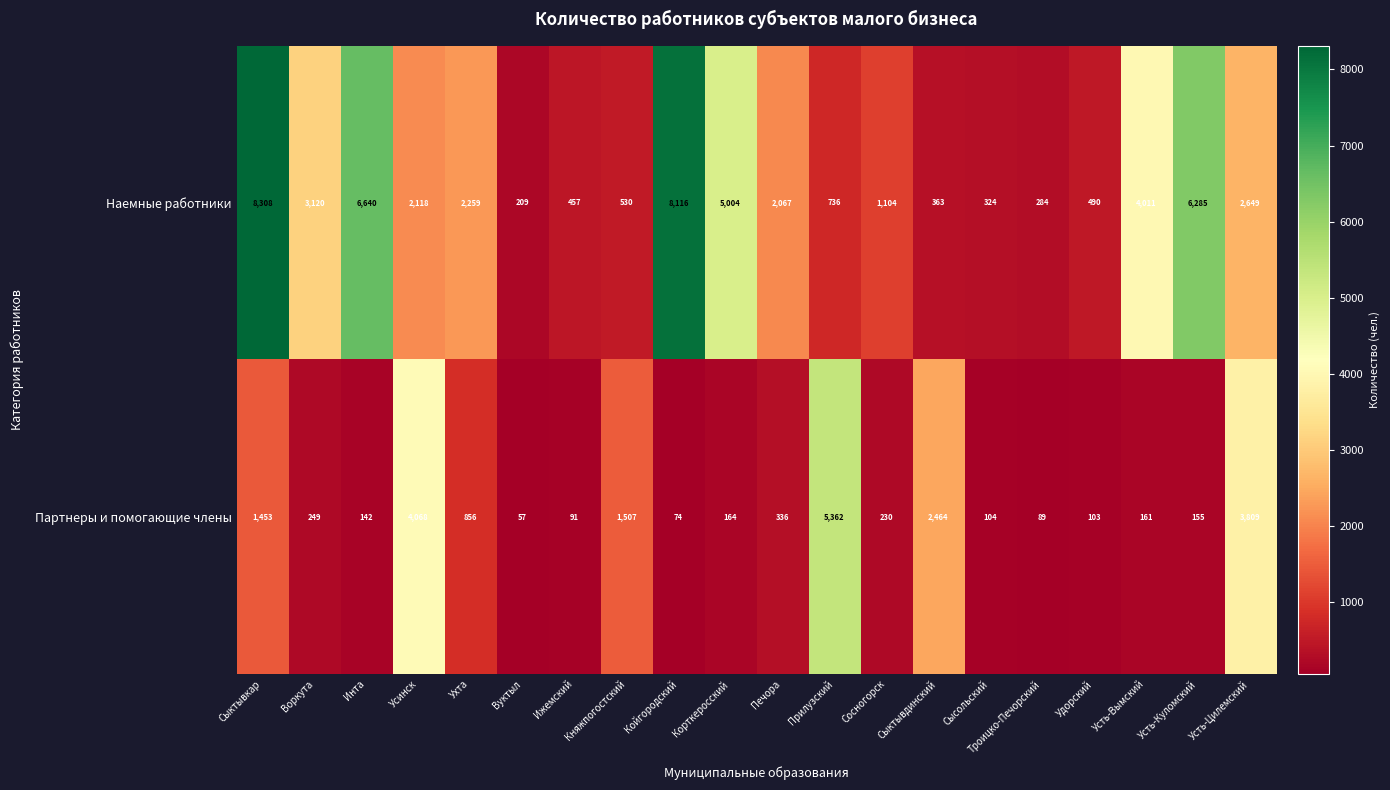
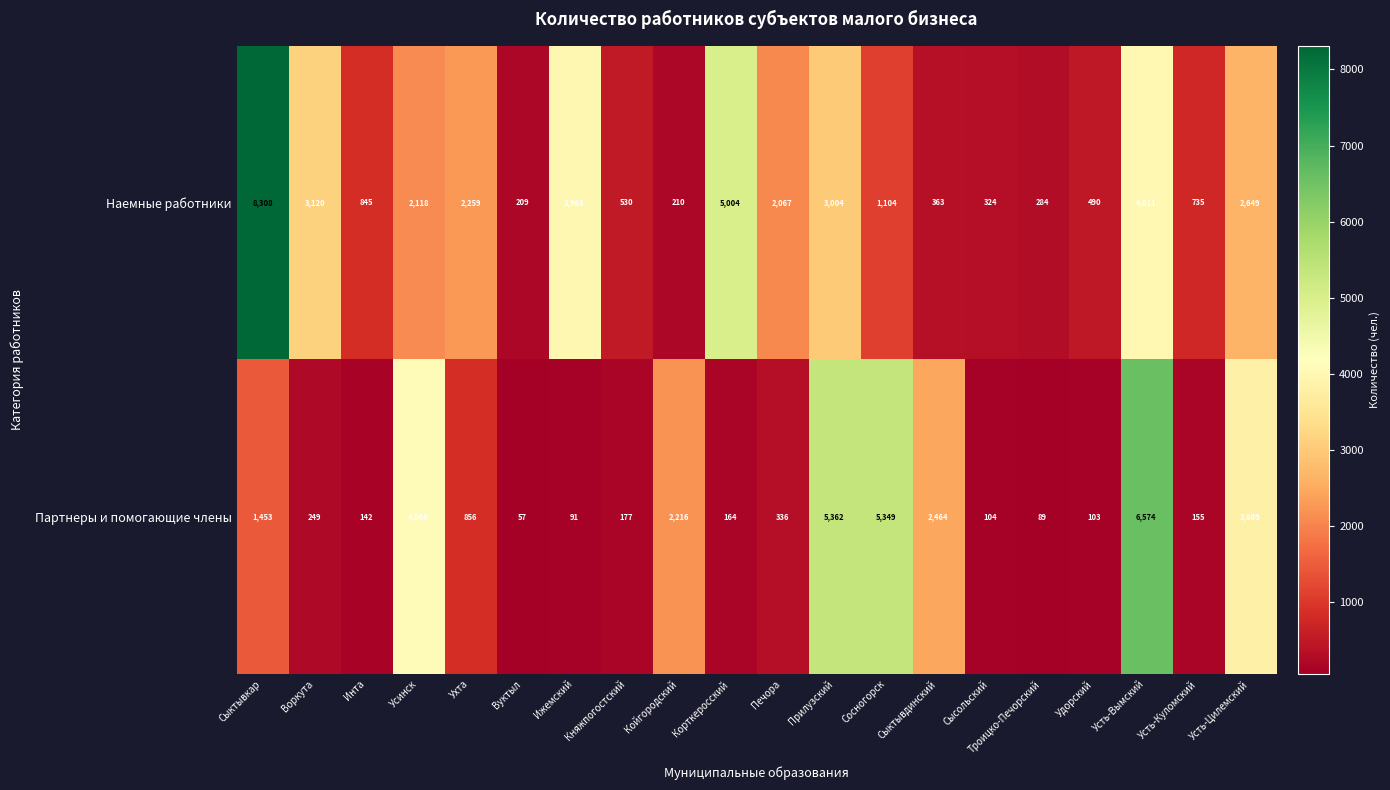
  {
    "Наемные работники": {
      "Сыктывкар": "8,308",
      "Воркута": "3,120",
-     "Инта": "6,640",
+     "Инта": "845",
      "Усинск": "2,118",
      "Ухта": "2,259",
      "Вуктыл": "209",
-     "Ижемский": "457",
+     "Ижемский": "3,968",
      "Княжпогостский": "530",
-     "Койгородский": "8,116",
+     "Койгородский": "210",
      "Корткеросский": "5,004",
      "Печора": "2,067",
-     "Прилузский": "736",
+     "Прилузский": "3,004",
      "Сосногорск": "1,104",
      "Сыктывдинский": "363",
      "Сысольский": "324",
      "Троицко-Печорский": "284",
      "Удорский": "490",
      "Усть-Вымский": "4,011",
-     "Усть-Куломский": "6,285",
+     "Усть-Куломский": "735",
      "Усть-Цилемский": "2,649"
    },
    "Партнеры и помогающие члены": {
      "Сыктывкар": "1,453",
      "Воркута": "249",
      "Инта": "142",
      "Усинск": "4,068",
      "Ухта": "856",
      "Вуктыл": "57",
      "Ижемский": "91",
-     "Княжпогостский": "1,507",
-     "Койгородский": "74",
+     "Княжпогостский": "177",
+     "Койгородский": "2,216",
      "Корткеросский": "164",
      "Печора": "336",
      "Прилузский": "5,362",
-     "Сосногорск": "230",
+     "Сосногорск": "5,349",
      "Сыктывдинский": "2,464",
      "Сысольский": "104",
      "Троицко-Печорский": "89",
      "Удорский": "103",
-     "Усть-Вымский": "161",
+     "Усть-Вымский": "6,574",
      "Усть-Куломский": "155",
      "Усть-Цилемский": "3,809"
    }
  }
